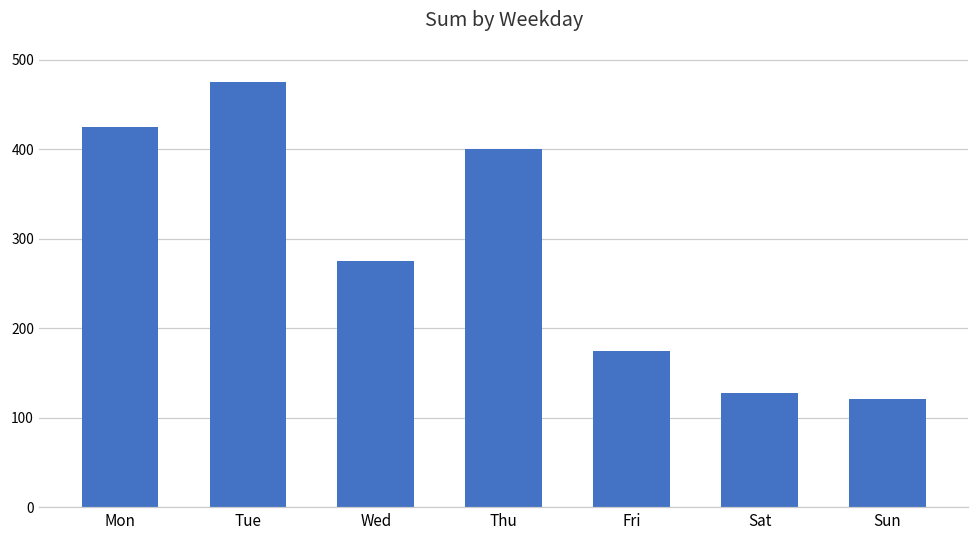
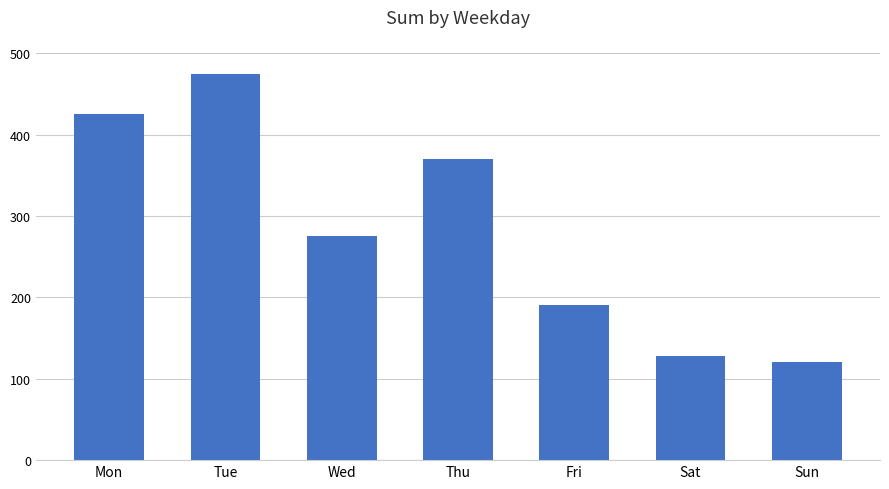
  {
    "Mon": 430,
    "Tue": 480,
    "Wed": 280,
-   "Thu": 400,
-   "Fri": 180,
+   "Thu": 370,
+   "Fri": 190,
    "Sat": 130,
    "Sun": 120
  }
